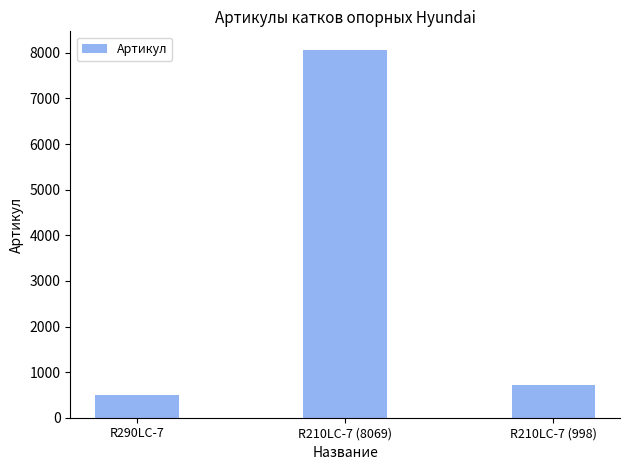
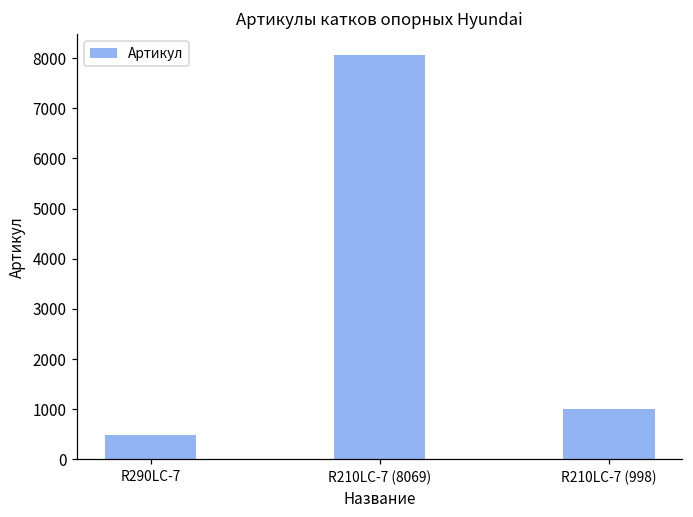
  {
    "R290LC-7": 500,
    "R210LC-7 (8069)": 8100,
-   "R210LC-7 (998)": 700
+   "R210LC-7 (998)": 1000
  }
